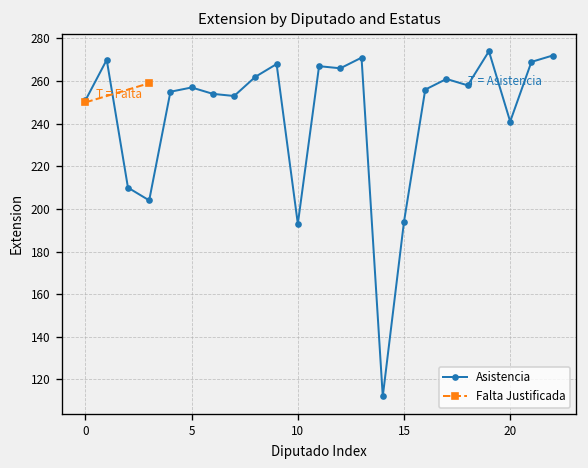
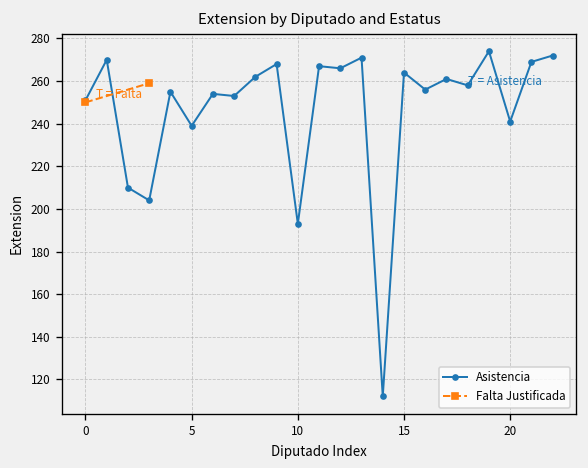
  {
    "Asistencia": {
-     "5": 257,
+     "5": 239,
      "10": 193,
-     "15": 194,
+     "15": 264,
      "20": 241
    }
  }
